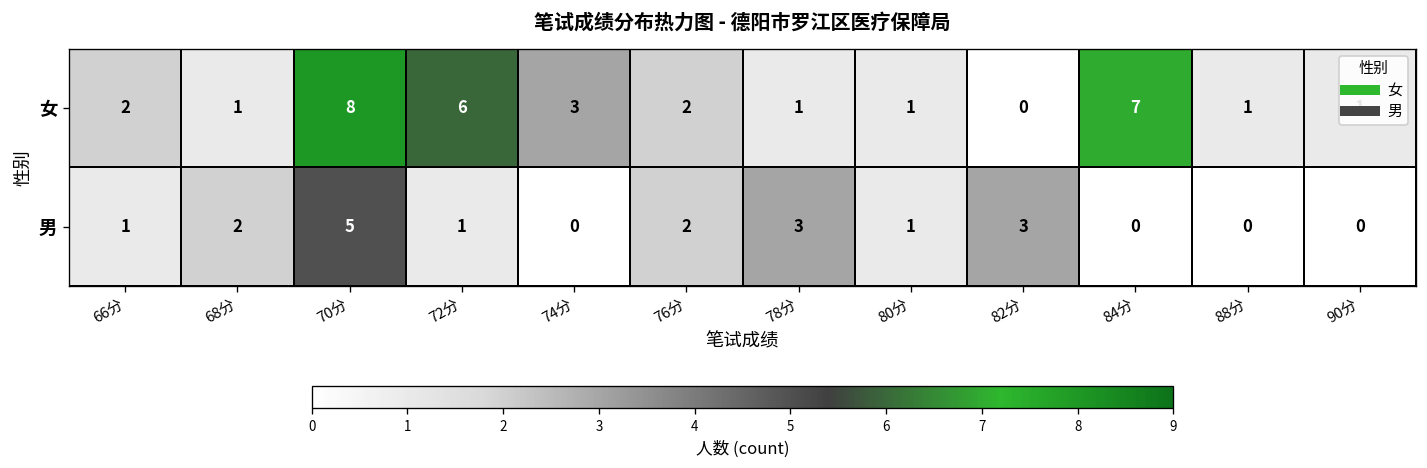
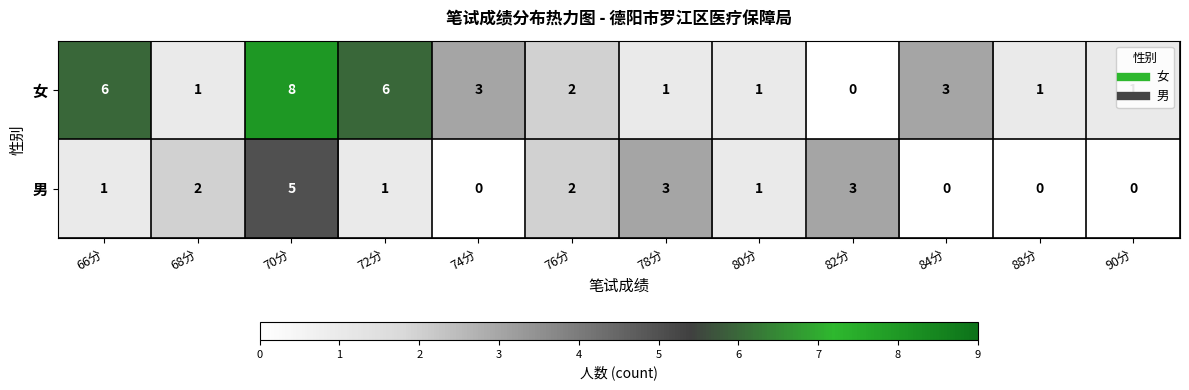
  {
    "女": {
-     "66分": 2,
+     "66分": 6,
      "68分": 1,
      "70分": 8,
      "72分": 6,
      "74分": 3,
      "76分": 2,
      "78分": 1,
      "80分": 1,
      "82分": 0,
-     "84分": 7,
+     "84分": 3,
      "88分": 1
    },
    "男": {
      "66分": 1,
      "68分": 2,
      "70分": 5,
      "72分": 1,
      "74分": 0,
      "76分": 2,
      "78分": 3,
      "80分": 1,
      "82分": 3,
      "84分": 0,
      "88分": 0,
      "90分": 0
    }
  }
